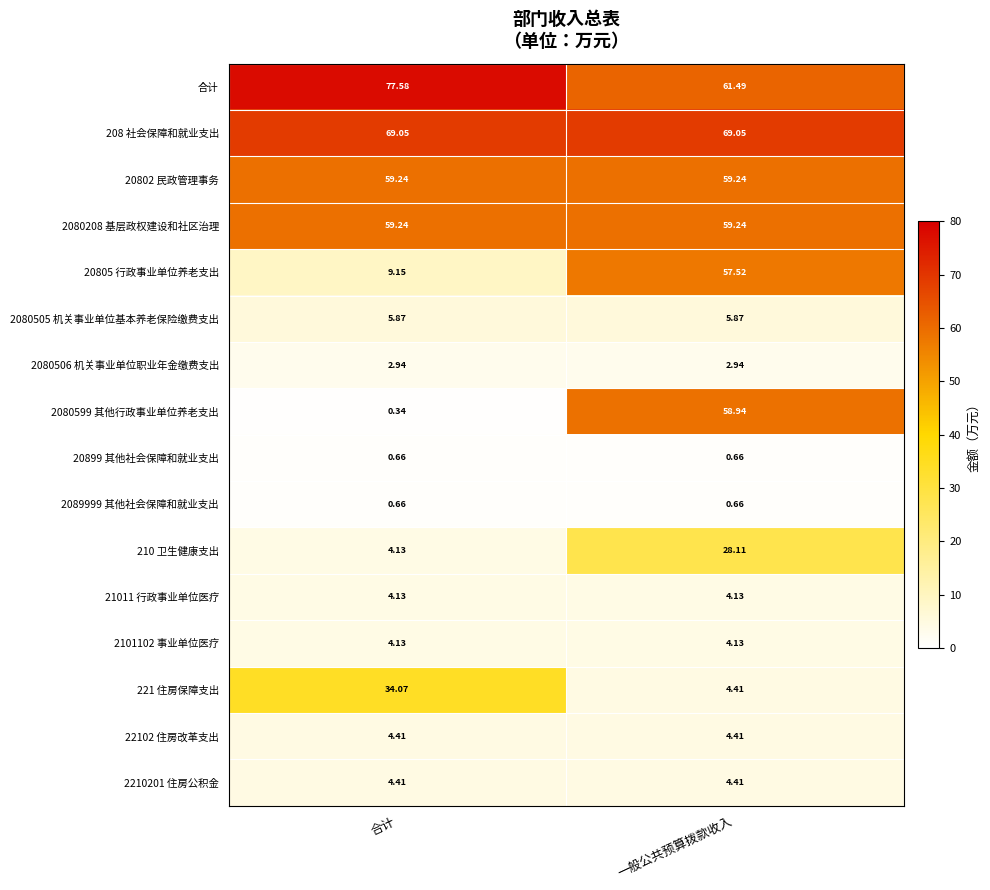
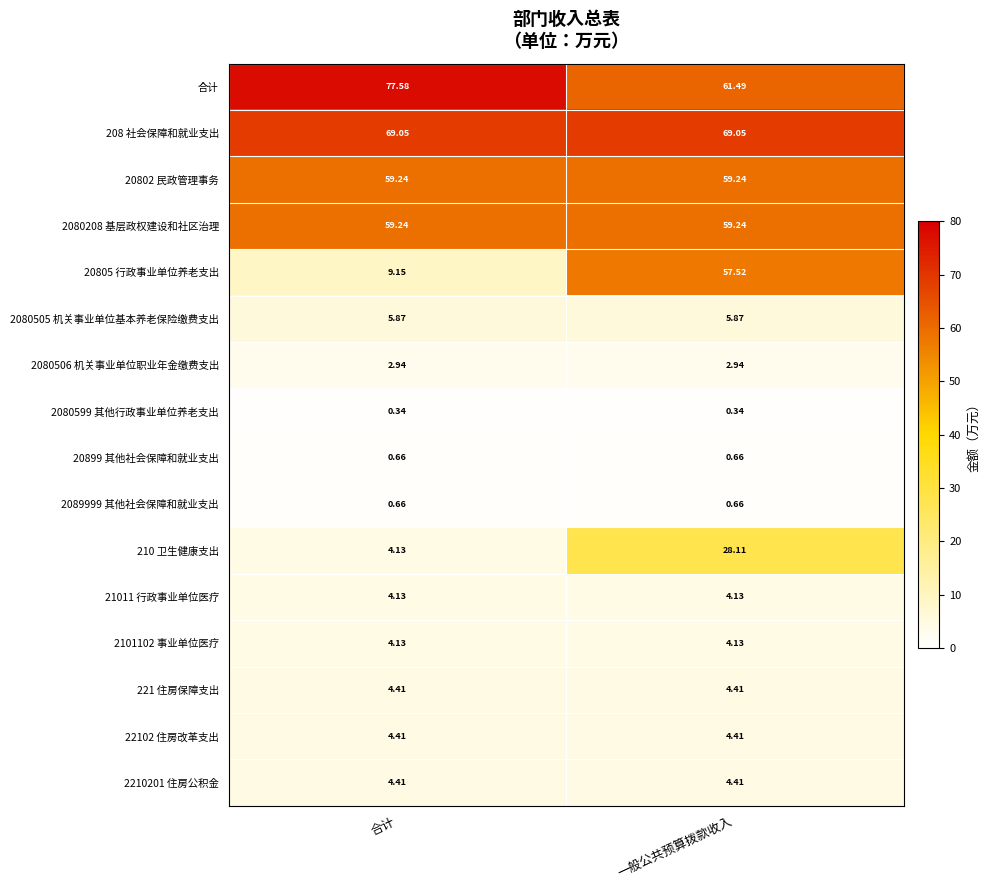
  {
    "合计": {
      "合计": 77.58,
      "一般公共预算拨款收入": 61.49
    },
    "208 社会保障和就业支出": {
      "合计": 69.05,
      "一般公共预算拨款收入": 69.05
    },
    "20802 民政管理事务": {
      "合计": 59.24,
      "一般公共预算拨款收入": 59.24
    },
    "2080208 基层政权建设和社区治理": {
      "合计": 59.24,
      "一般公共预算拨款收入": 59.24
    },
    "20805 行政事业单位养老支出": {
      "合计": 9.15,
      "一般公共预算拨款收入": 57.52
    },
    "2080505 机关事业单位基本养老保险缴费支出": {
      "合计": 5.87,
      "一般公共预算拨款收入": 5.87
    },
    "2080506 机关事业单位职业年金缴费支出": {
      "合计": 2.94,
      "一般公共预算拨款收入": 2.94
    },
    "2080599 其他行政事业单位养老支出": {
      "合计": 0.34,
-     "一般公共预算拨款收入": 58.94
+     "一般公共预算拨款收入": 0.34
    },
    "20899 其他社会保障和就业支出": {
      "合计": 0.66,
      "一般公共预算拨款收入": 0.66
    },
    "2089999 其他社会保障和就业支出": {
      "合计": 0.66,
      "一般公共预算拨款收入": 0.66
    },
    "210 卫生健康支出": {
      "合计": 4.13,
      "一般公共预算拨款收入": 28.11
    },
    "21011 行政事业单位医疗": {
      "合计": 4.13,
      "一般公共预算拨款收入": 4.13
    },
    "2101102 事业单位医疗": {
      "合计": 4.13,
      "一般公共预算拨款收入": 4.13
    },
    "221 住房保障支出": {
-     "合计": 34.07,
+     "合计": 4.41,
      "一般公共预算拨款收入": 4.41
    },
    "22102 住房改革支出": {
      "合计": 4.41,
      "一般公共预算拨款收入": 4.41
    },
    "2210201 住房公积金": {
      "合计": 4.41,
      "一般公共预算拨款收入": 4.41
    }
  }
